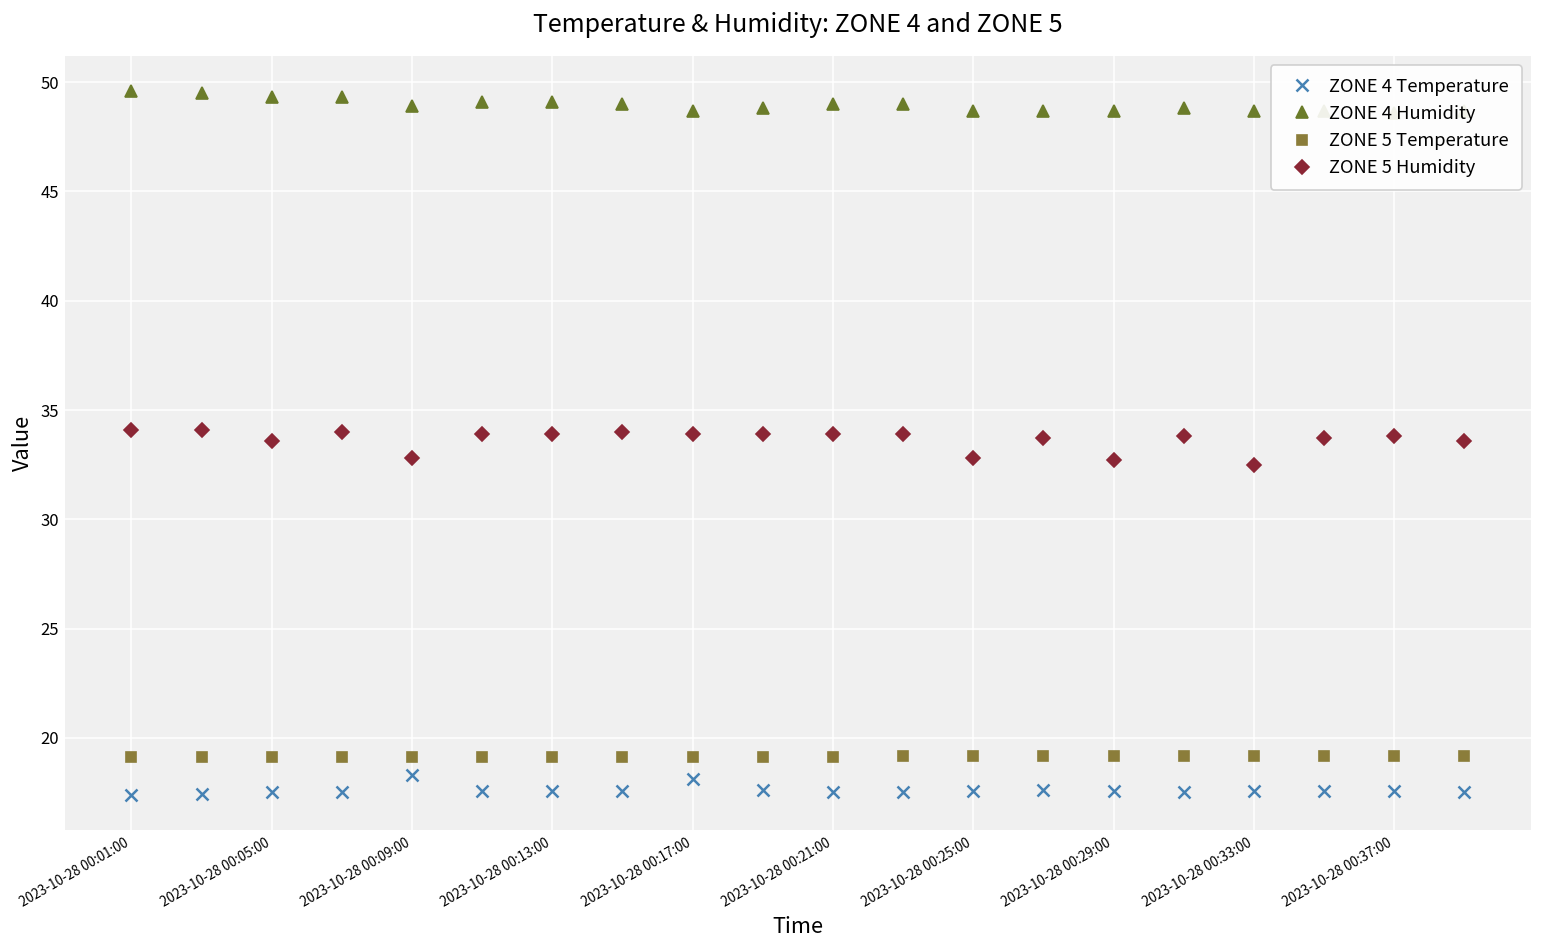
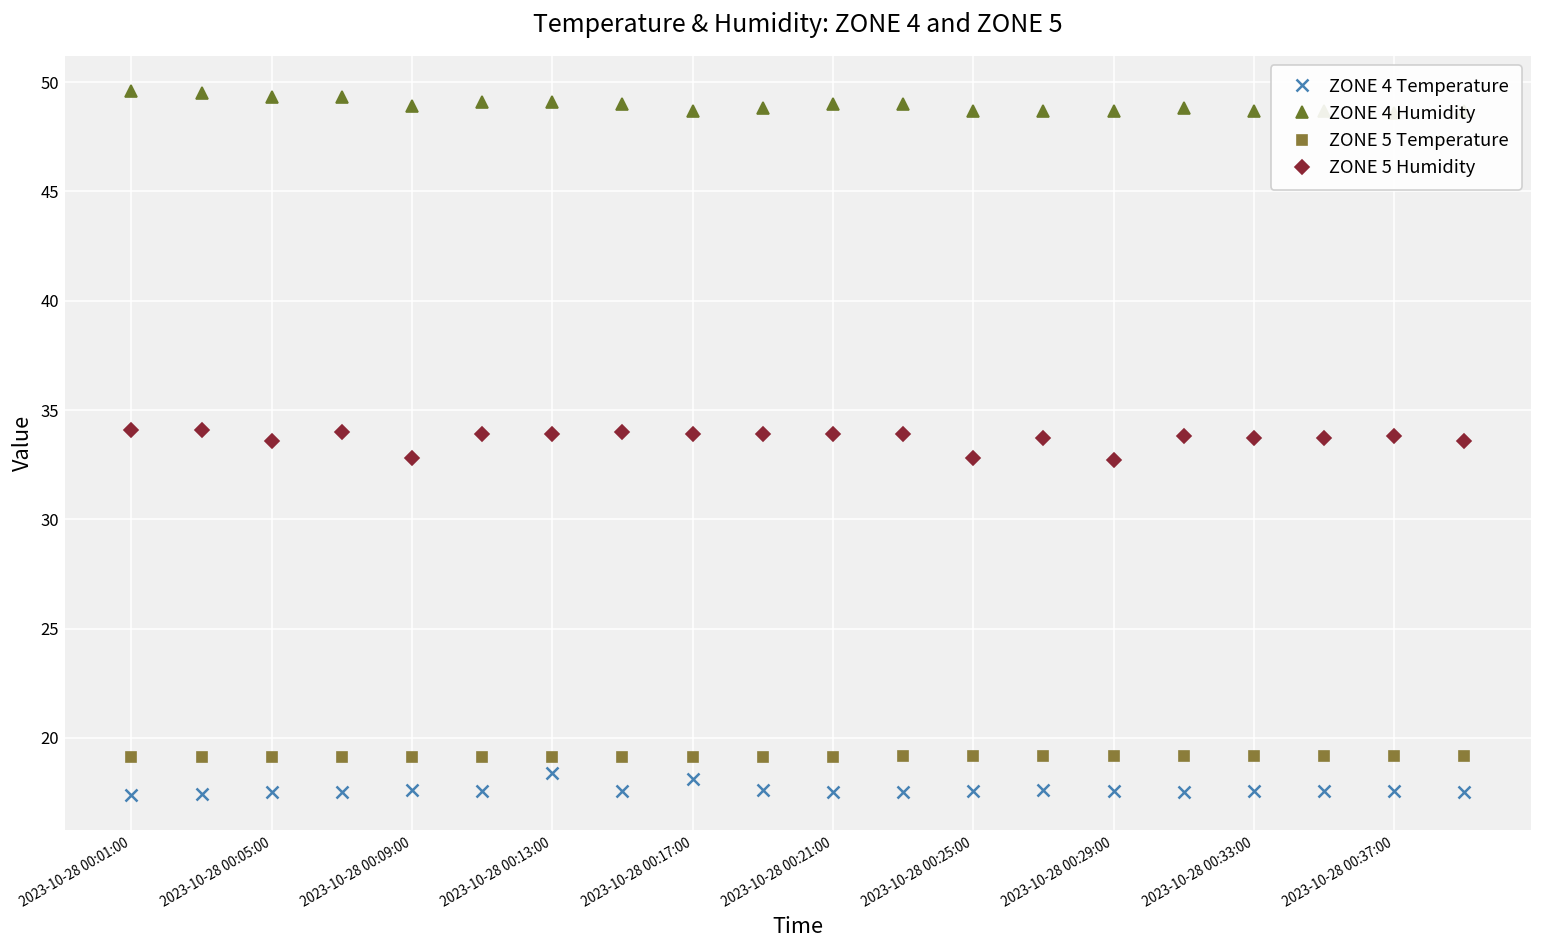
  {
    "ZONE 4 Temperature": {
      "2023-10-28 00:01:00": 17.4,
      "2023-10-28 00:05:00": 17.5,
-     "2023-10-28 00:09:00": 18.3,
-     "2023-10-28 00:13:00": 17.6,
+     "2023-10-28 00:09:00": 17.6,
+     "2023-10-28 00:13:00": 18.4,
      "2023-10-28 00:17:00": 18.1,
      "2023-10-28 00:21:00": 17.5,
      "2023-10-28 00:25:00": 17.6,
      "2023-10-28 00:29:00": 17.6,
      "2023-10-28 00:33:00": 17.6,
      "2023-10-28 00:37:00": 17.6
    },
    "ZONE 5 Humidity": {
      "2023-10-28 00:01:00": 34.1,
      "2023-10-28 00:05:00": 33.6,
      "2023-10-28 00:09:00": 32.8,
      "2023-10-28 00:13:00": 33.9,
      "2023-10-28 00:17:00": 33.9,
      "2023-10-28 00:21:00": 33.9,
      "2023-10-28 00:25:00": 32.8,
      "2023-10-28 00:29:00": 32.7,
-     "2023-10-28 00:33:00": 32.5,
+     "2023-10-28 00:33:00": 33.7,
      "2023-10-28 00:37:00": 33.8
    }
  }
